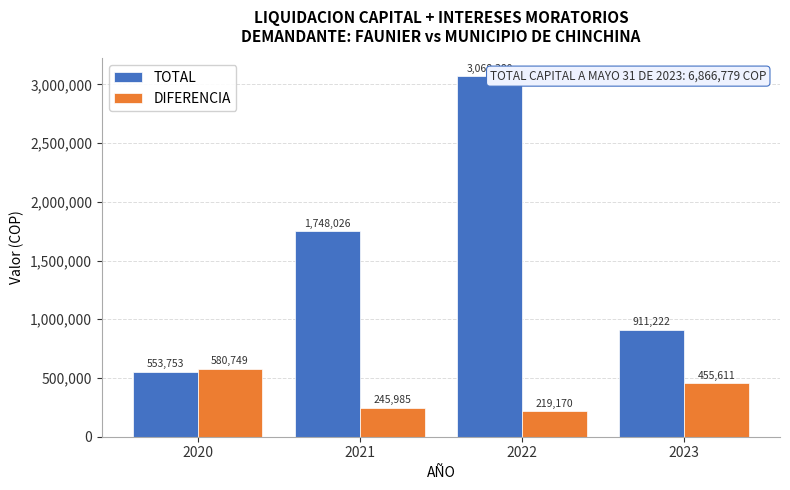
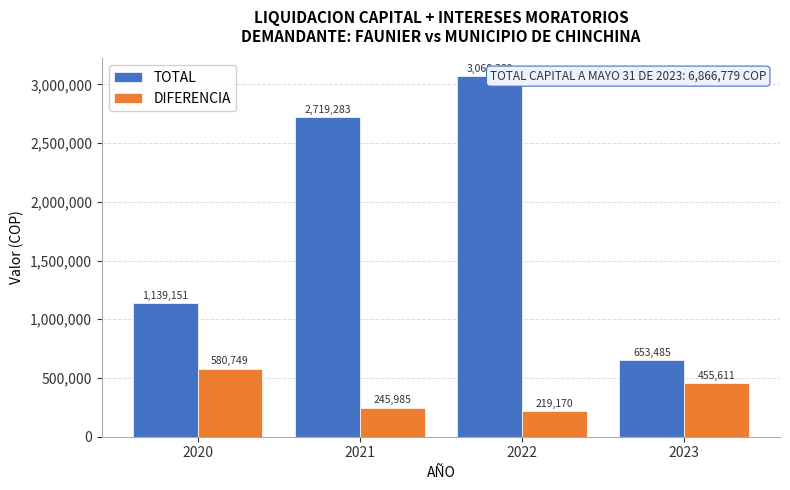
  {
    "TOTAL": {
-     "2020": "553,753",
-     "2021": "1,748,026",
-     "2023": "911,222"
+     "2020": "1,139,151",
+     "2021": "2,719,283",
+     "2023": "653,485"
    },
    "DIFERENCIA": {
      "2020": "580,749",
      "2021": "245,985",
      "2022": "219,170",
      "2023": "455,611"
    }
  }
